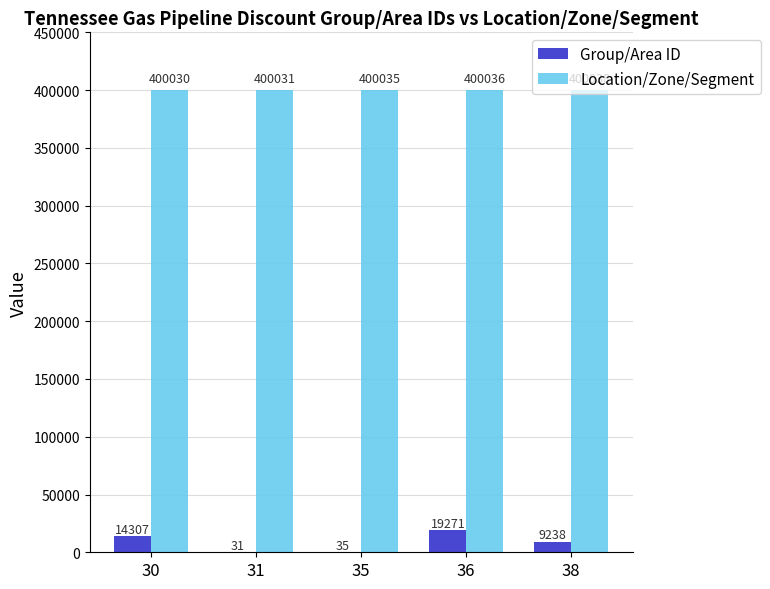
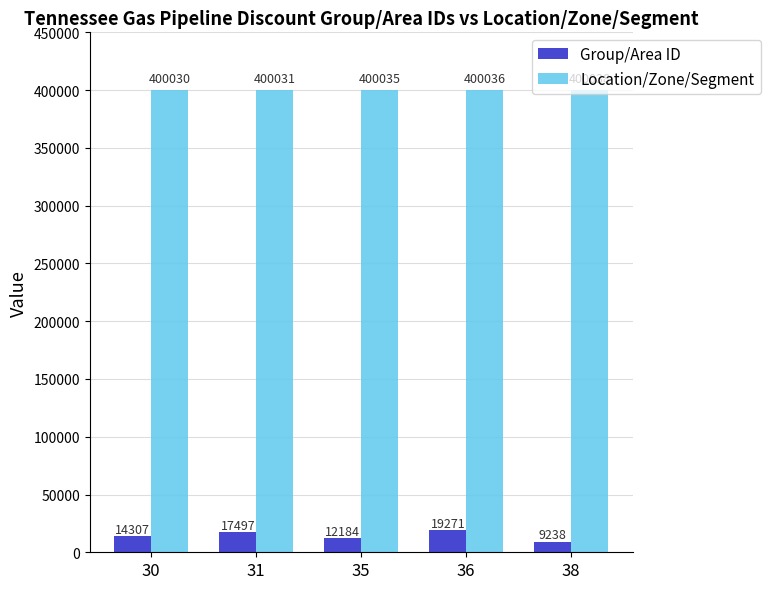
  {
    "Group/Area ID": {
      "30": 14307,
-     "31": 31,
-     "35": 35,
+     "31": 17497,
+     "35": 12184,
      "36": 19271,
      "38": 9238
    },
    "Location/Zone/Segment": {
      "30": 400030,
      "31": 400031,
      "35": 400035,
      "36": 400036
    }
  }
